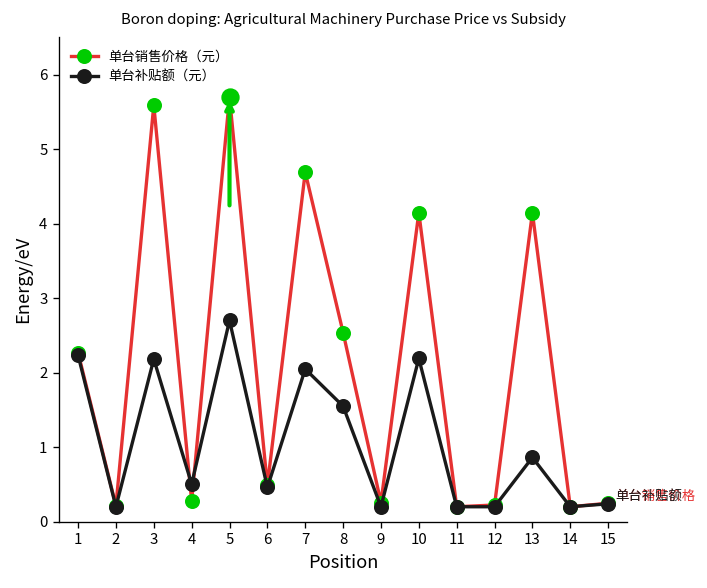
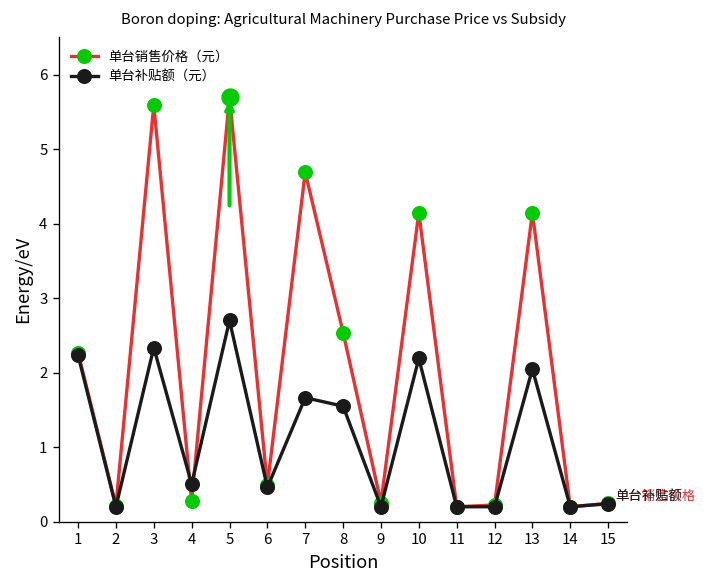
  {
    "单台销售价格（元）": {
      "3": 5.6,
      "4": 0.3,
      "7": 4.7,
      "8": 2.5,
      "9": 0.3,
      "10": 4.1,
      "13": 4.1
    },
    "单台补贴额（元）": {
-     "3": 2.2,
+     "3": 2.3,
      "4": 0.5,
      "5": 2.7,
-     "7": 2.0,
+     "7": 1.7,
      "8": 1.5,
      "9": 0.2,
      "10": 2.2,
-     "13": 0.9
+     "13": 2.0
    }
  }
